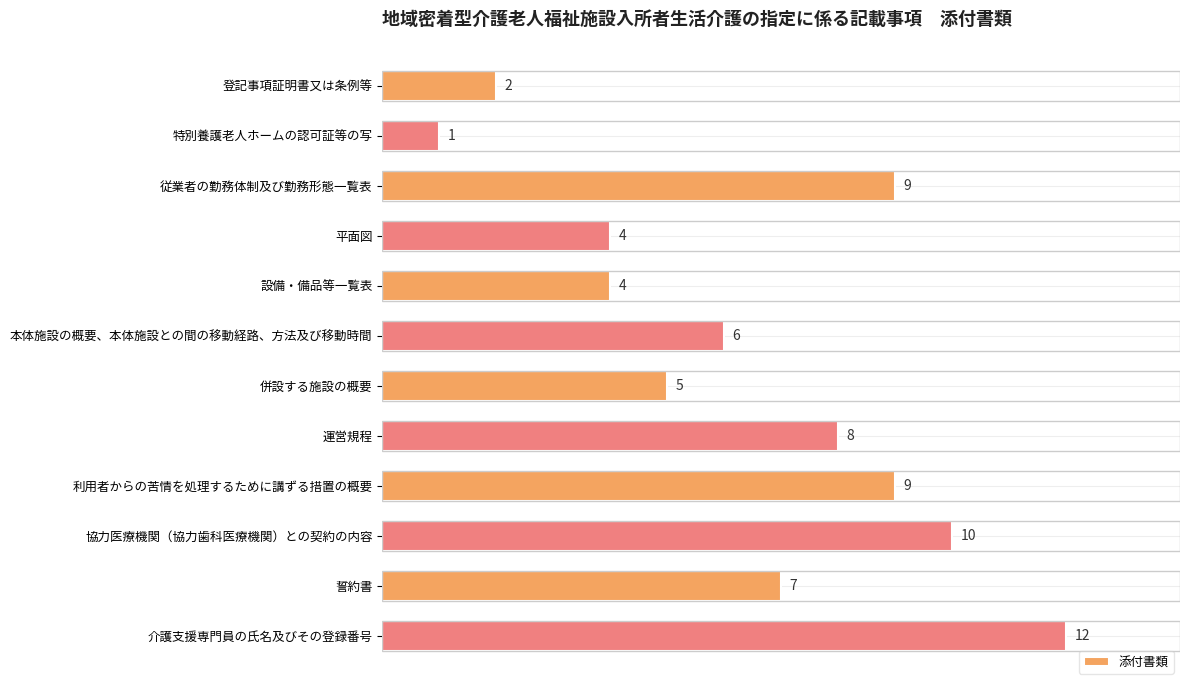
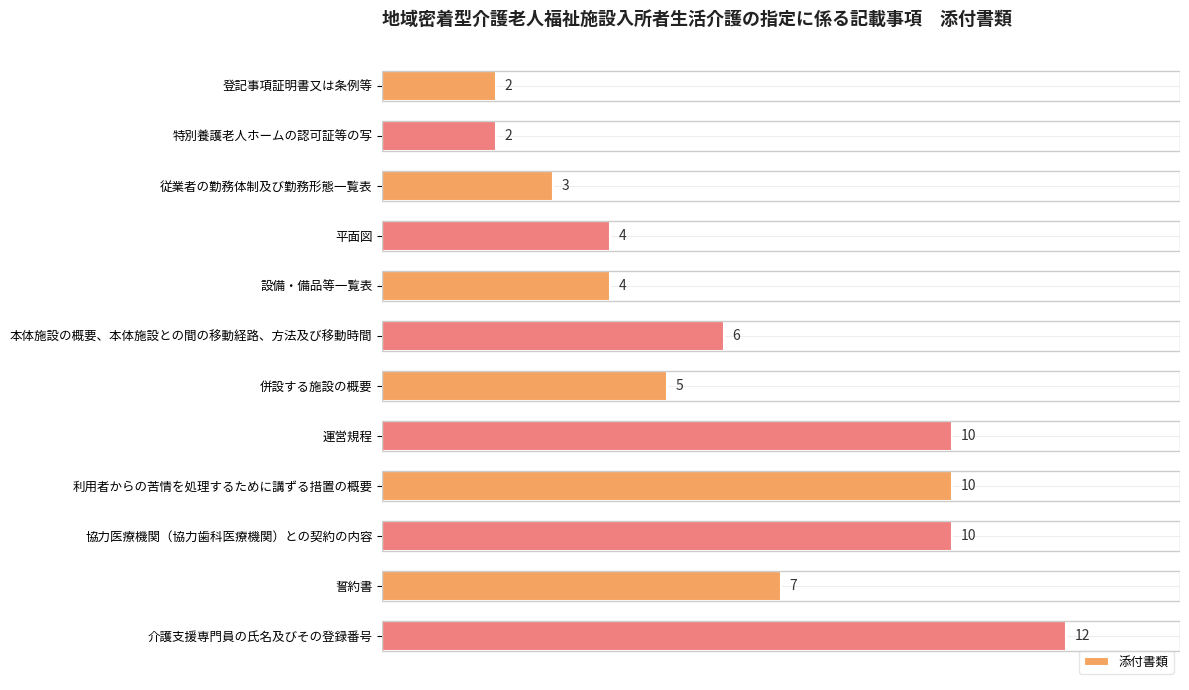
  {
    "登記事項証明書又は条例等": 2,
-   "特別養護老人ホームの認可証等の写": 1,
-   "従業者の勤務体制及び勤務形態一覧表": 9,
+   "特別養護老人ホームの認可証等の写": 2,
+   "従業者の勤務体制及び勤務形態一覧表": 3,
    "平面図": 4,
    "設備・備品等一覧表": 4,
    "本体施設の概要、本体施設との間の移動経路、方法及び移動時間": 6,
    "併設する施設の概要": 5,
-   "運営規程": 8,
-   "利用者からの苦情を処理するために講ずる措置の概要": 9,
+   "運営規程": 10,
+   "利用者からの苦情を処理するために講ずる措置の概要": 10,
    "協力医療機関（協力歯科医療機関）との契約の内容": 10,
    "誓約書": 7,
    "介護支援専門員の氏名及びその登録番号": 12
  }
